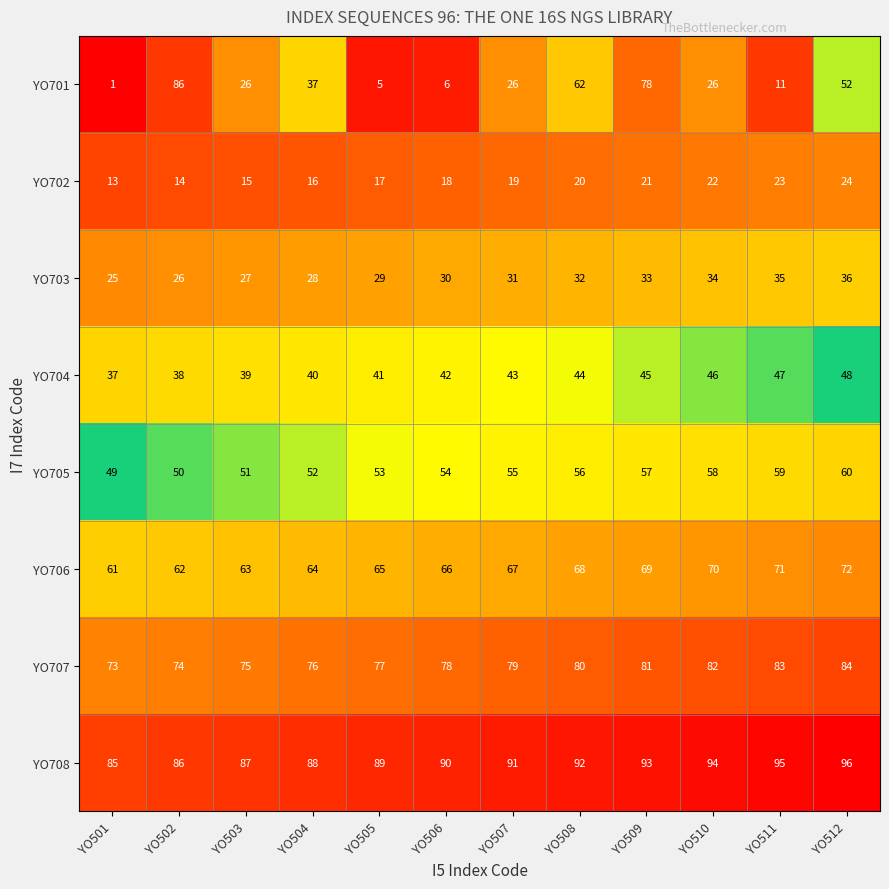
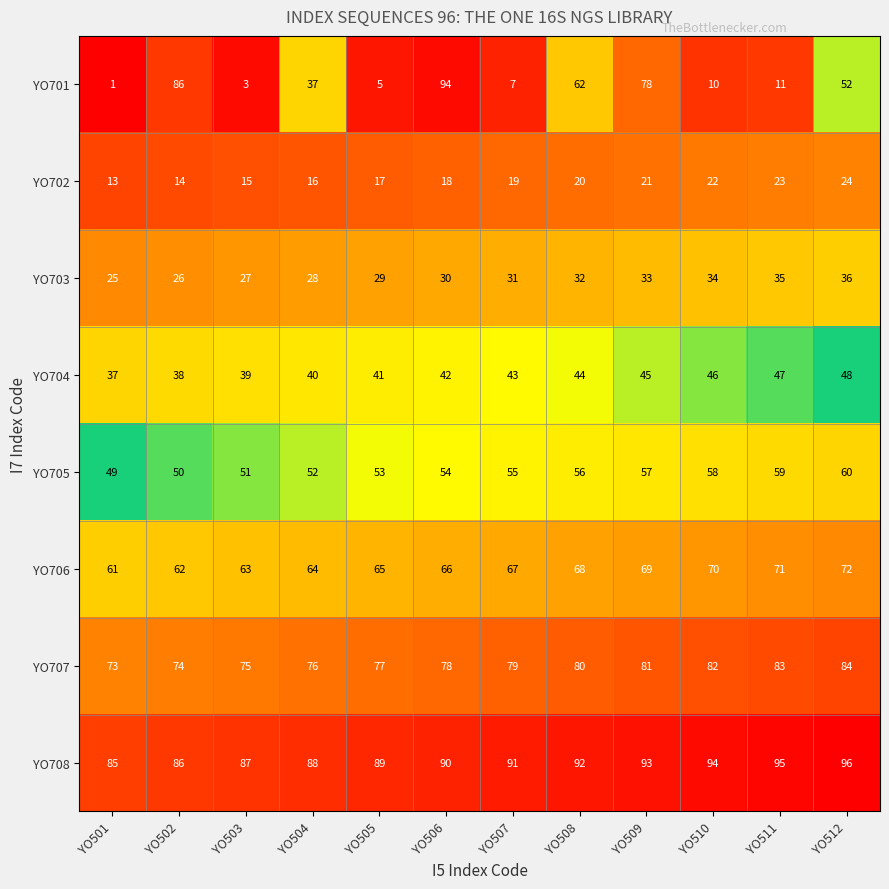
  {
    "YO701": {
      "YO501": 1,
      "YO502": 86,
-     "YO503": 26,
+     "YO503": 3,
      "YO504": 37,
      "YO505": 5,
-     "YO506": 6,
-     "YO507": 26,
+     "YO506": 94,
+     "YO507": 7,
      "YO508": 62,
      "YO509": 78,
-     "YO510": 26,
+     "YO510": 10,
      "YO511": 11,
      "YO512": 52
    },
    "YO702": {
      "YO501": 13,
      "YO502": 14,
      "YO503": 15,
      "YO504": 16,
      "YO505": 17,
      "YO506": 18,
      "YO507": 19,
      "YO508": 20,
      "YO509": 21,
      "YO510": 22,
      "YO511": 23,
      "YO512": 24
    },
    "YO703": {
      "YO501": 25,
      "YO502": 26,
      "YO503": 27,
      "YO504": 28,
      "YO505": 29,
      "YO506": 30,
      "YO507": 31,
      "YO508": 32,
      "YO509": 33,
      "YO510": 34,
      "YO511": 35,
      "YO512": 36
    },
    "YO704": {
      "YO501": 37,
      "YO502": 38,
      "YO503": 39,
      "YO504": 40,
      "YO505": 41,
      "YO506": 42,
      "YO507": 43,
      "YO508": 44,
      "YO509": 45,
      "YO510": 46,
      "YO511": 47,
      "YO512": 48
    },
    "YO705": {
      "YO501": 49,
      "YO502": 50,
      "YO503": 51,
      "YO504": 52,
      "YO505": 53,
      "YO506": 54,
      "YO507": 55,
      "YO508": 56,
      "YO509": 57,
      "YO510": 58,
      "YO511": 59,
      "YO512": 60
    },
    "YO706": {
      "YO501": 61,
      "YO502": 62,
      "YO503": 63,
      "YO504": 64,
      "YO505": 65,
      "YO506": 66,
      "YO507": 67,
      "YO508": 68,
      "YO509": 69,
      "YO510": 70,
      "YO511": 71,
      "YO512": 72
    },
    "YO707": {
      "YO501": 73,
      "YO502": 74,
      "YO503": 75,
      "YO504": 76,
      "YO505": 77,
      "YO506": 78,
      "YO507": 79,
      "YO508": 80,
      "YO509": 81,
      "YO510": 82,
      "YO511": 83,
      "YO512": 84
    },
    "YO708": {
      "YO501": 85,
      "YO502": 86,
      "YO503": 87,
      "YO504": 88,
      "YO505": 89,
      "YO506": 90,
      "YO507": 91,
      "YO508": 92,
      "YO509": 93,
      "YO510": 94,
      "YO511": 95,
      "YO512": 96
    }
  }
